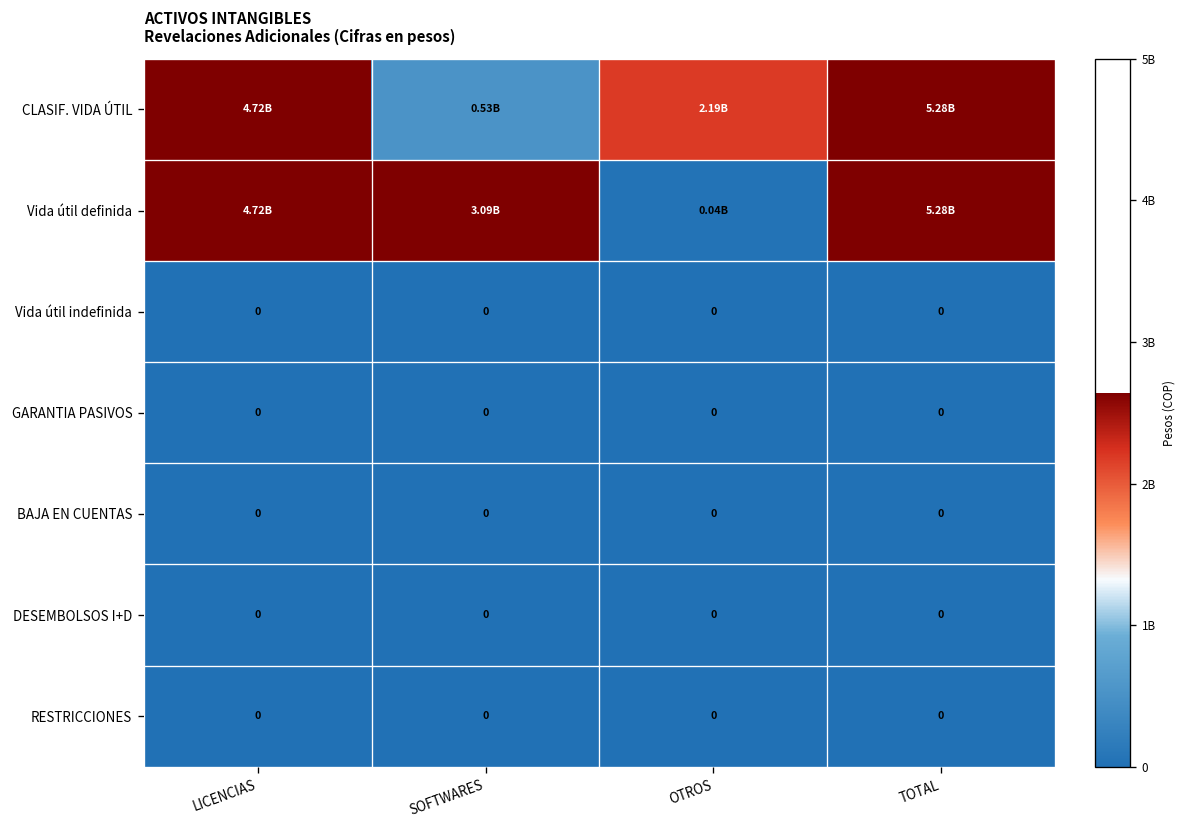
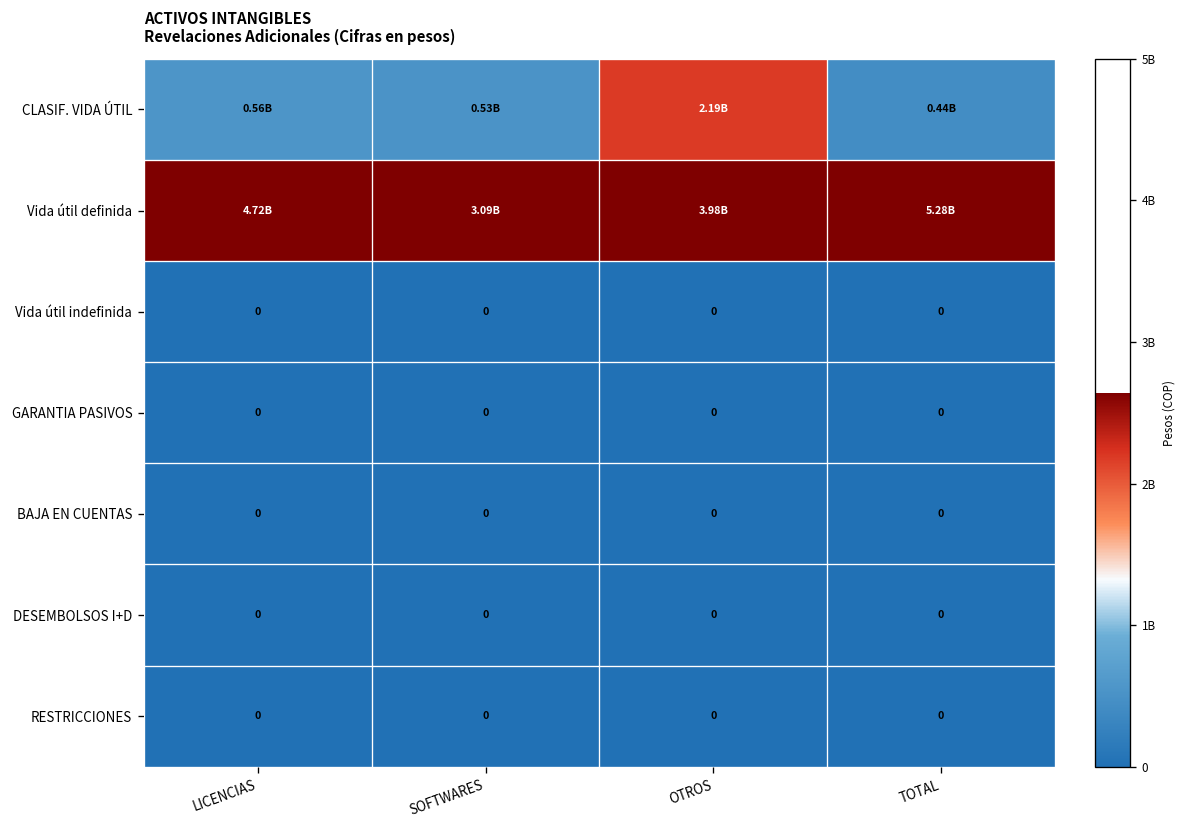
  {
    "CLASIF. VIDA ÚTIL": {
-     "LICENCIAS": "4.72B",
+     "LICENCIAS": "0.56B",
      "SOFTWARES": "0.53B",
      "OTROS": "2.19B",
-     "TOTAL": "5.28B"
+     "TOTAL": "0.44B"
    },
    "Vida útil definida": {
      "LICENCIAS": "4.72B",
      "SOFTWARES": "3.09B",
-     "OTROS": "0.04B",
+     "OTROS": "3.98B",
      "TOTAL": "5.28B"
    },
    "Vida útil indefinida": {
      "LICENCIAS": "0",
      "SOFTWARES": "0",
      "OTROS": "0",
      "TOTAL": "0"
    },
    "GARANTIA PASIVOS": {
      "LICENCIAS": "0",
      "SOFTWARES": "0",
      "OTROS": "0",
      "TOTAL": "0"
    },
    "BAJA EN CUENTAS": {
      "LICENCIAS": "0",
      "SOFTWARES": "0",
      "OTROS": "0",
      "TOTAL": "0"
    },
    "DESEMBOLSOS I+D": {
      "LICENCIAS": "0",
      "SOFTWARES": "0",
      "OTROS": "0",
      "TOTAL": "0"
    },
    "RESTRICCIONES": {
      "LICENCIAS": "0",
      "SOFTWARES": "0",
      "OTROS": "0",
      "TOTAL": "0"
    }
  }
